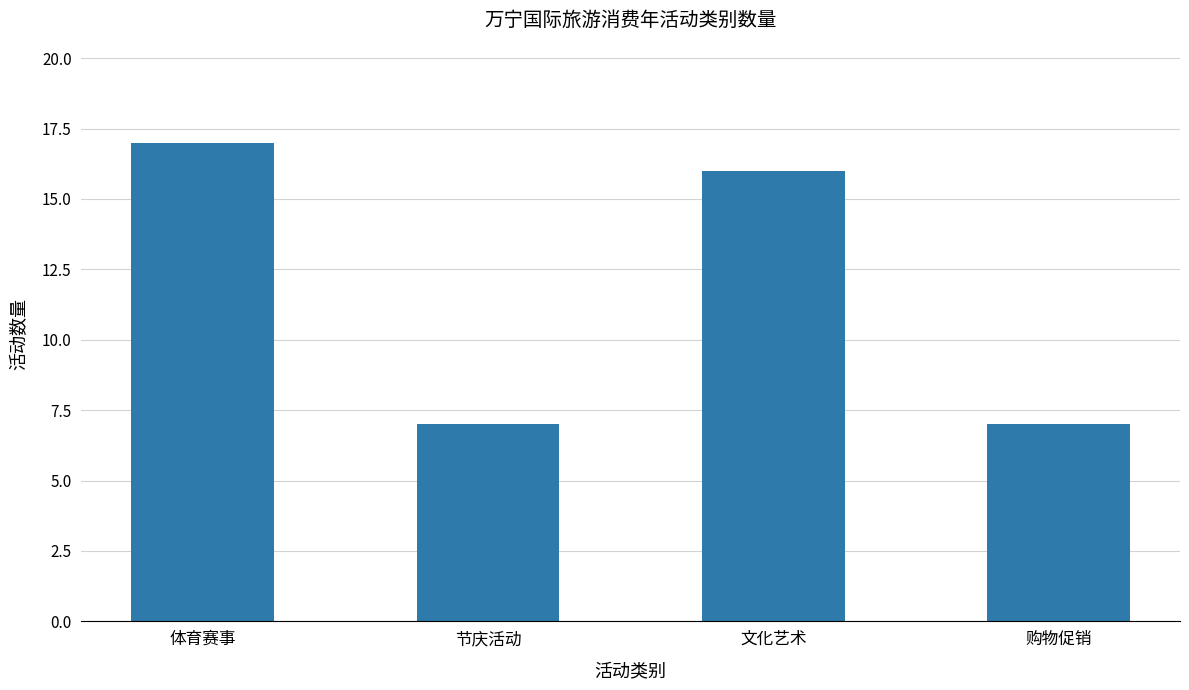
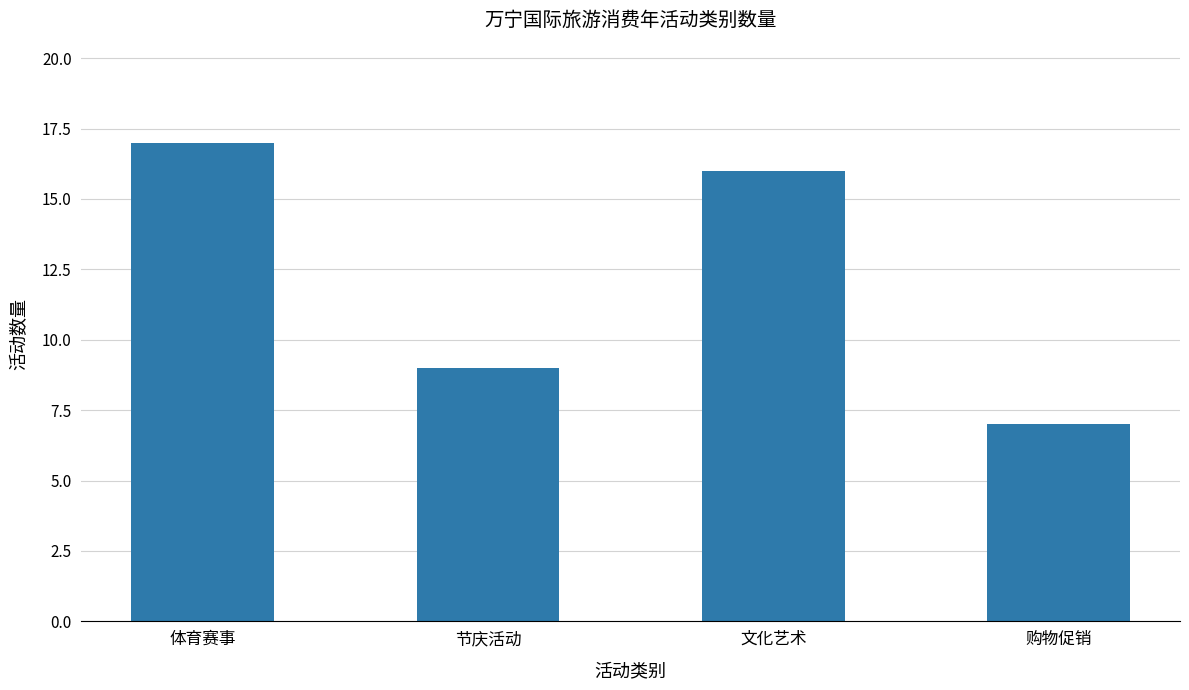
  {
    "体育赛事": 17,
-   "节庆活动": 7,
+   "节庆活动": 9,
    "文化艺术": 16,
    "购物促销": 7
  }
